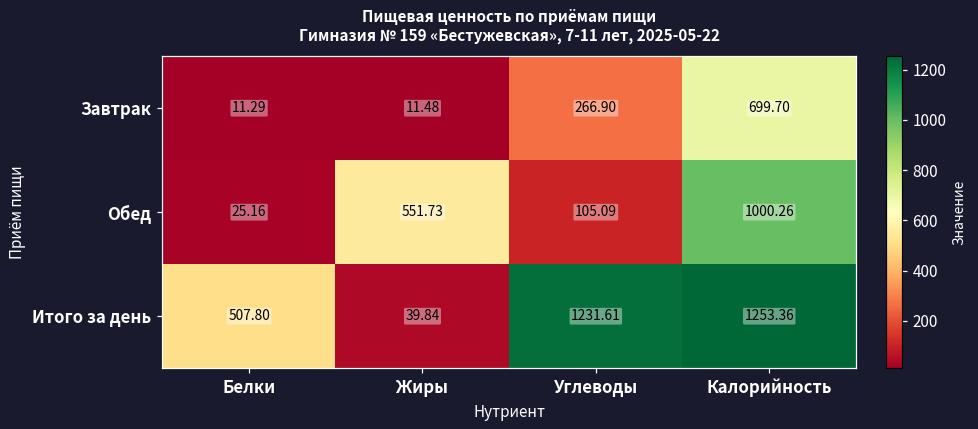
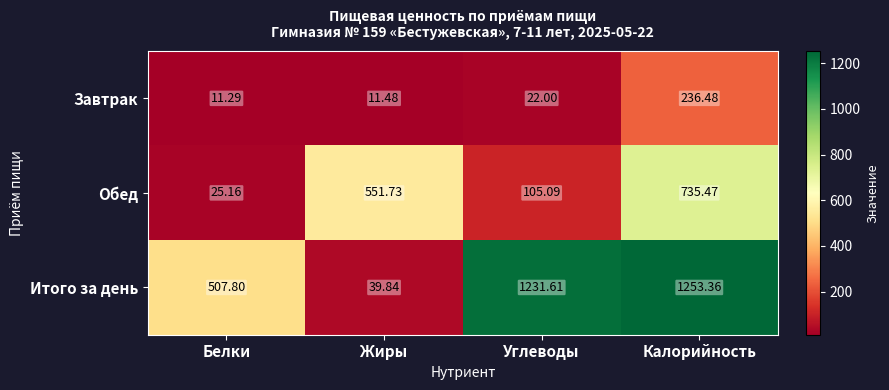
  {
    "Завтрак": {
-     "Углеводы": 266.90,
-     "Калорийность": 699.70
+     "Углеводы": 22.00,
+     "Калорийность": 236.48
    },
    "Обед": {
-     "Калорийность": 1000.26
+     "Калорийность": 735.47
    }
  }
